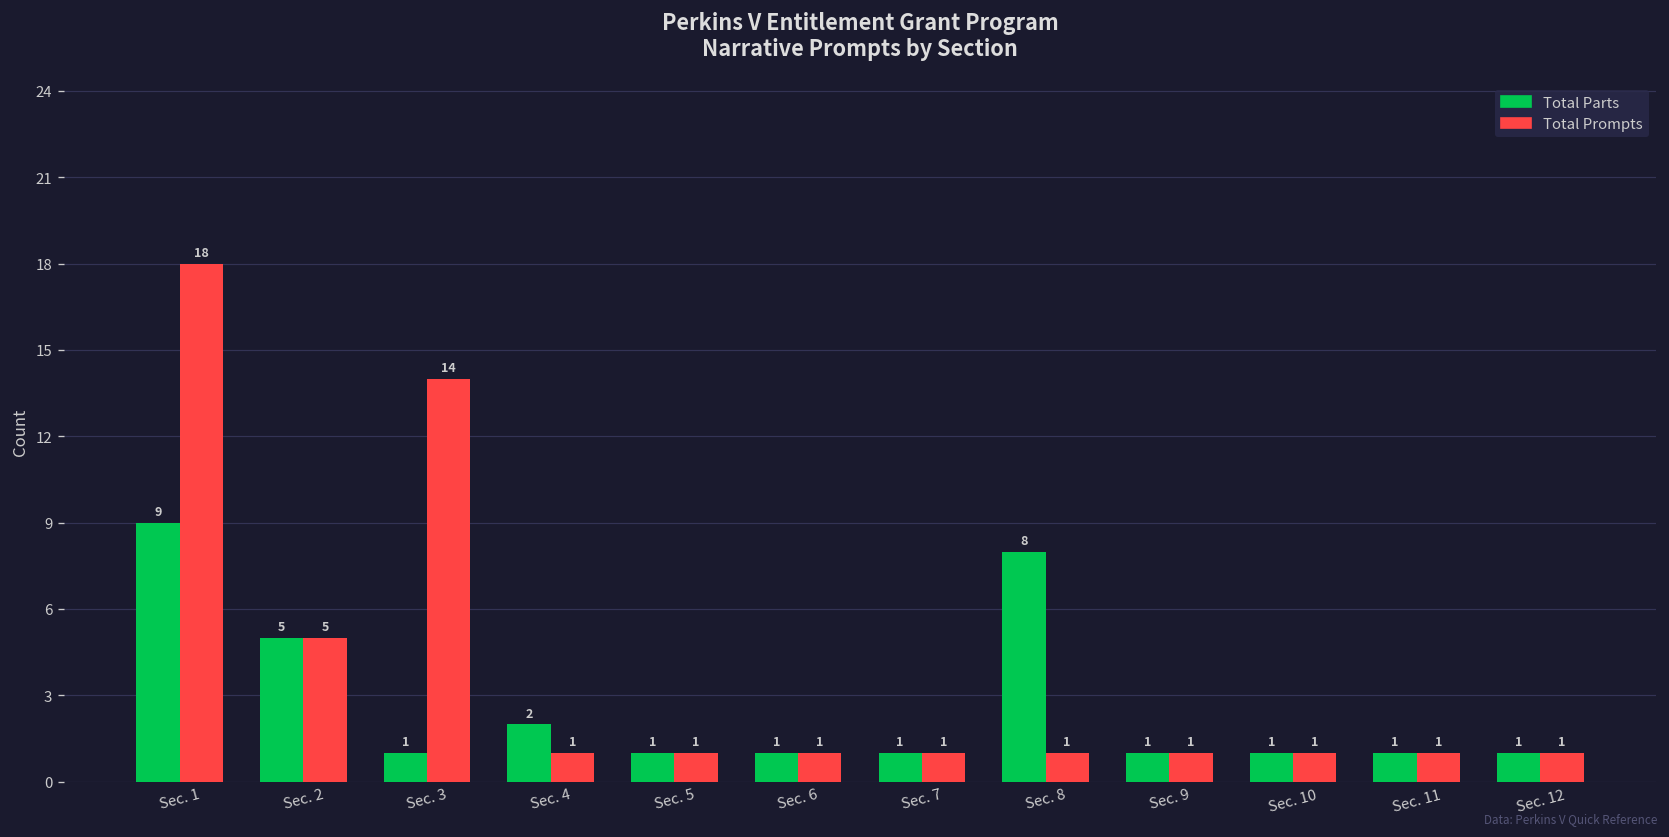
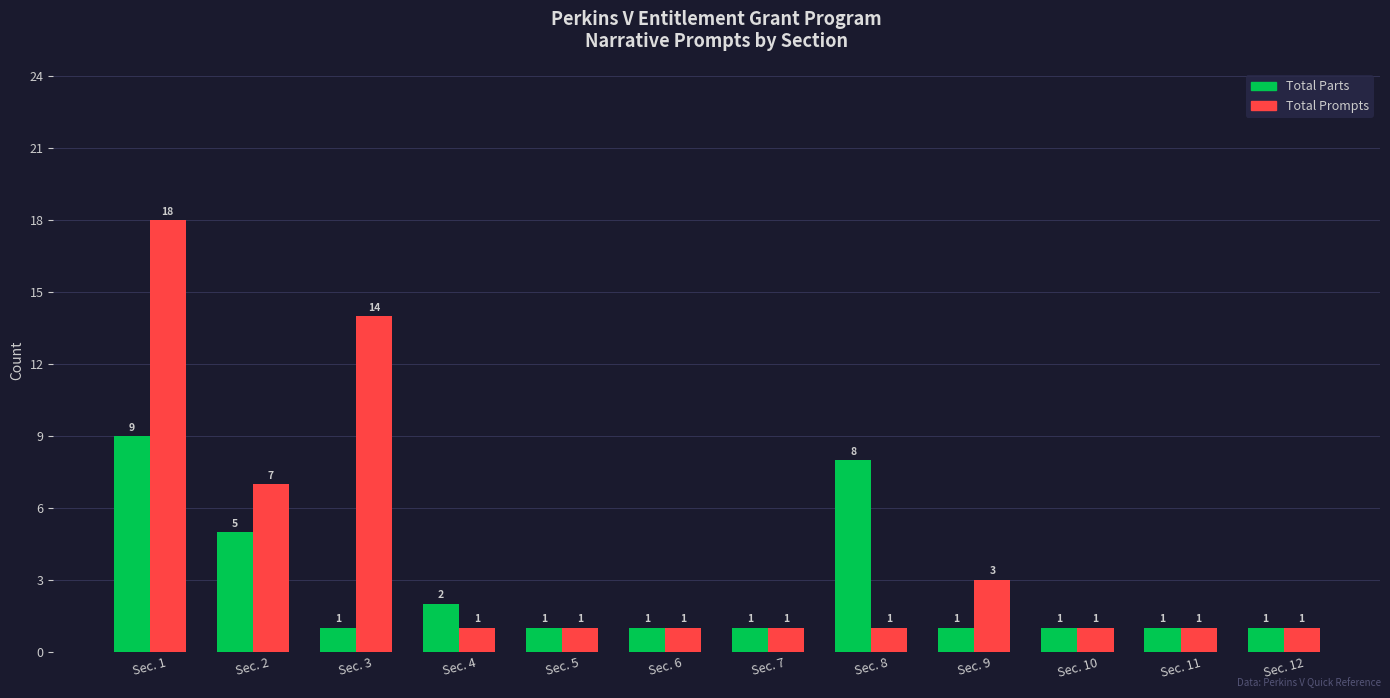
  {
    "Total Parts": {
      "Sec. 1": 9,
      "Sec. 2": 5,
      "Sec. 3": 1,
      "Sec. 4": 2,
      "Sec. 5": 1,
      "Sec. 6": 1,
      "Sec. 7": 1,
      "Sec. 8": 8,
      "Sec. 9": 1,
      "Sec. 10": 1,
      "Sec. 11": 1,
      "Sec. 12": 1
    },
    "Total Prompts": {
      "Sec. 1": 18,
-     "Sec. 2": 5,
+     "Sec. 2": 7,
      "Sec. 3": 14,
      "Sec. 4": 1,
      "Sec. 5": 1,
      "Sec. 6": 1,
      "Sec. 7": 1,
      "Sec. 8": 1,
-     "Sec. 9": 1,
+     "Sec. 9": 3,
      "Sec. 10": 1,
      "Sec. 11": 1,
      "Sec. 12": 1
    }
  }
